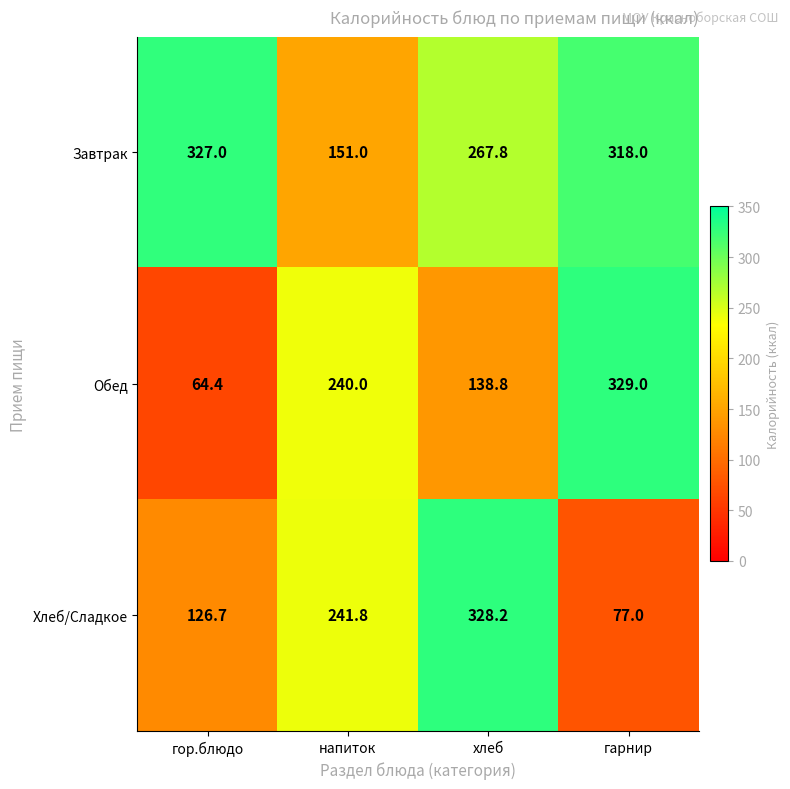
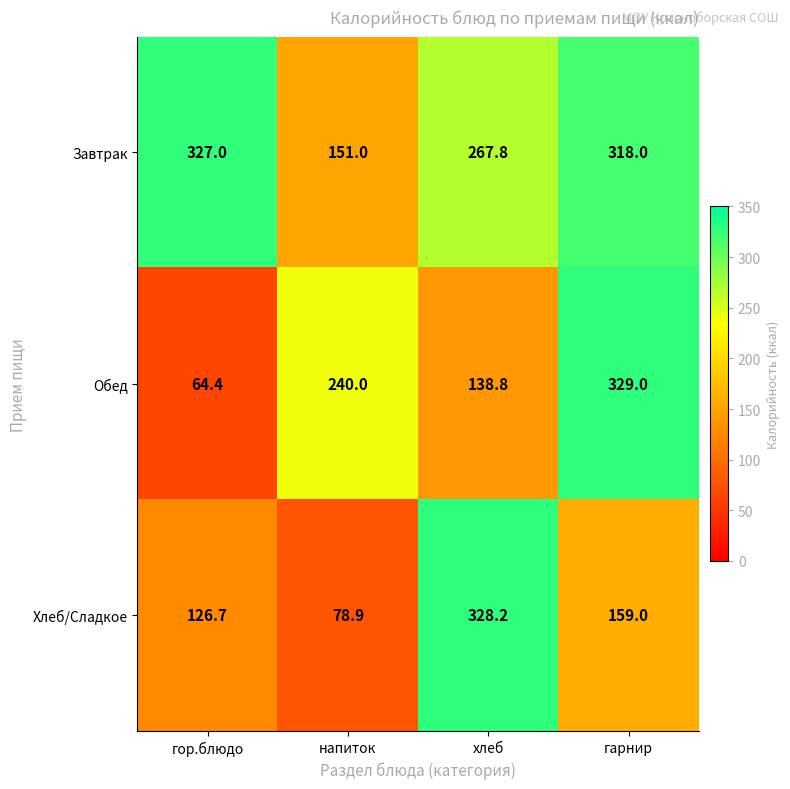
  {
    "Завтрак": {
      "гор.блюдо": 327.0,
      "напиток": 151.0,
      "хлеб": 267.8,
      "гарнир": 318.0
    },
    "Обед": {
      "гор.блюдо": 64.4,
      "напиток": 240.0,
      "хлеб": 138.8,
      "гарнир": 329.0
    },
    "Хлеб/Сладкое": {
      "гор.блюдо": 126.7,
-     "напиток": 241.8,
+     "напиток": 78.9,
      "хлеб": 328.2,
-     "гарнир": 77.0
+     "гарнир": 159.0
    }
  }
